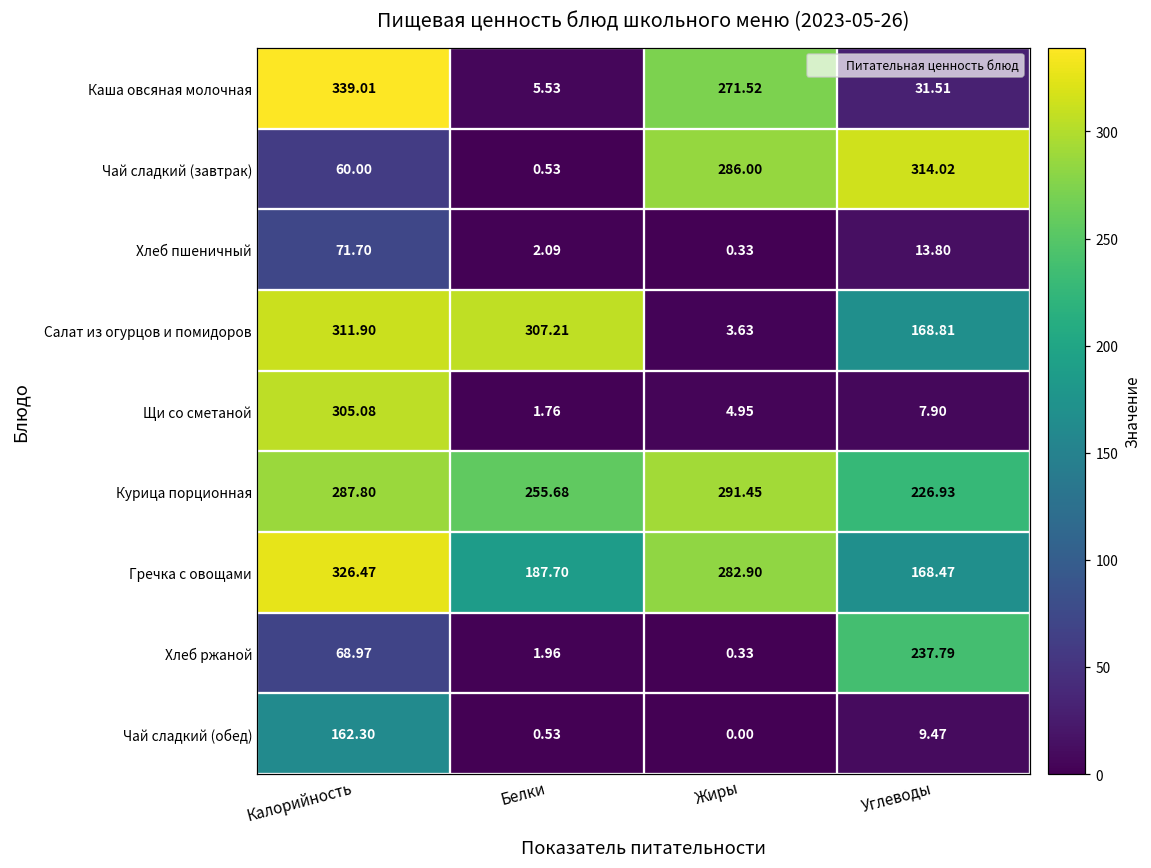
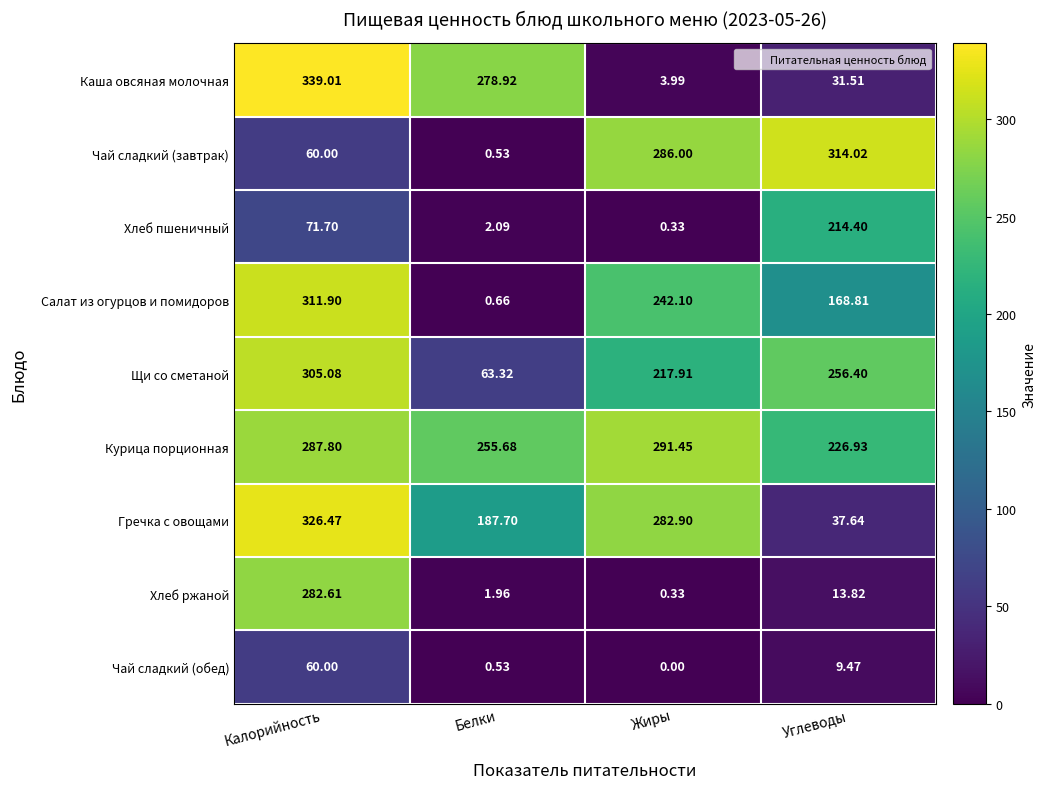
  {
    "Каша овсяная молочная": {
      "Калорийность": 339.01,
-     "Белки": 5.53,
-     "Жиры": 271.52,
+     "Белки": 278.92,
+     "Жиры": 3.99,
      "Углеводы": 31.51
    },
    "Чай сладкий (завтрак)": {
      "Калорийность": 60.00,
      "Белки": 0.53,
      "Жиры": 286.00,
      "Углеводы": 314.02
    },
    "Хлеб пшеничный": {
      "Калорийность": 71.70,
      "Белки": 2.09,
      "Жиры": 0.33,
-     "Углеводы": 13.80
+     "Углеводы": 214.40
    },
    "Салат из огурцов и помидоров": {
      "Калорийность": 311.90,
-     "Белки": 307.21,
-     "Жиры": 3.63,
+     "Белки": 0.66,
+     "Жиры": 242.10,
      "Углеводы": 168.81
    },
    "Щи со сметаной": {
      "Калорийность": 305.08,
-     "Белки": 1.76,
-     "Жиры": 4.95,
-     "Углеводы": 7.90
+     "Белки": 63.32,
+     "Жиры": 217.91,
+     "Углеводы": 256.40
    },
    "Курица порционная": {
      "Калорийность": 287.80,
      "Белки": 255.68,
      "Жиры": 291.45,
      "Углеводы": 226.93
    },
    "Гречка с овощами": {
      "Калорийность": 326.47,
      "Белки": 187.70,
      "Жиры": 282.90,
-     "Углеводы": 168.47
+     "Углеводы": 37.64
    },
    "Хлеб ржаной": {
-     "Калорийность": 68.97,
+     "Калорийность": 282.61,
      "Белки": 1.96,
      "Жиры": 0.33,
-     "Углеводы": 237.79
+     "Углеводы": 13.82
    },
    "Чай сладкий (обед)": {
-     "Калорийность": 162.30,
+     "Калорийность": 60.00,
      "Белки": 0.53,
      "Жиры": 0.00,
      "Углеводы": 9.47
    }
  }
